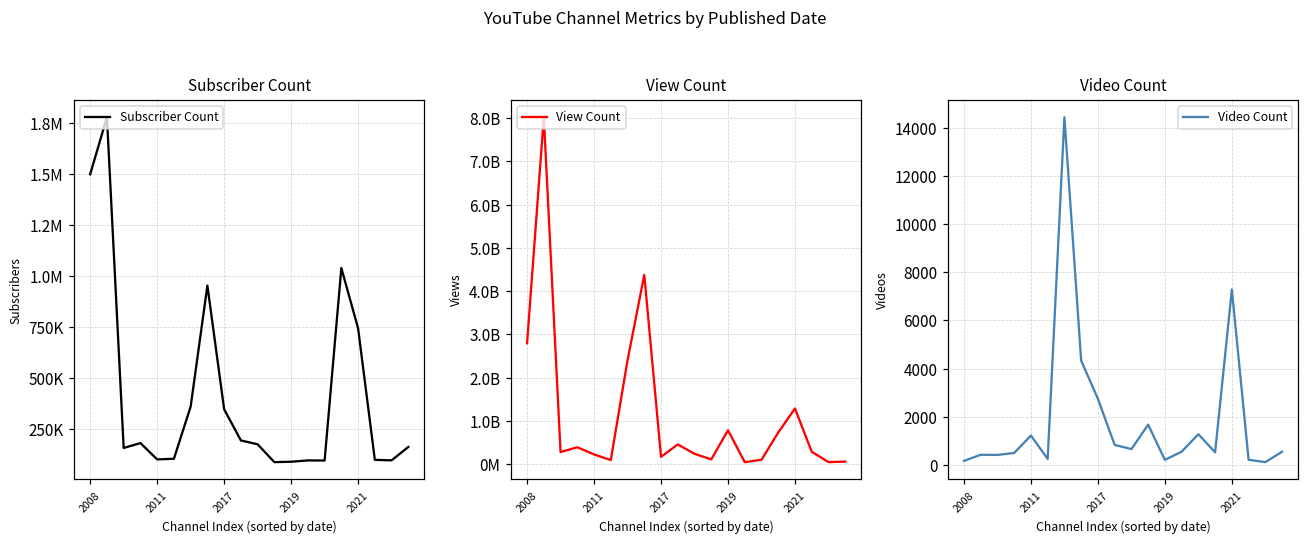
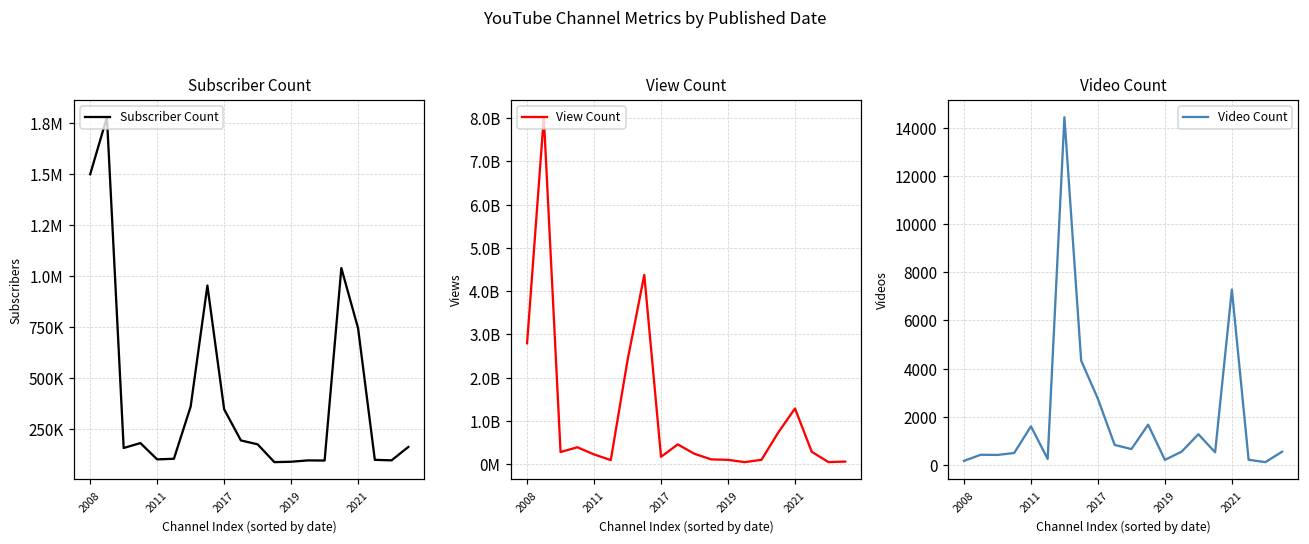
  {
    "View Count": {
      "2008": 2800000000,
      "2011": 200000000,
      "2017": 200000000,
-     "2019": 800000000,
+     "2019": 100000000,
      "2021": 1300000000
    },
    "Video Count": {
      "2008": 200,
-     "2011": 1200,
+     "2011": 1600,
      "2017": 2700,
      "2019": 200,
      "2021": 7300
    }
  }
